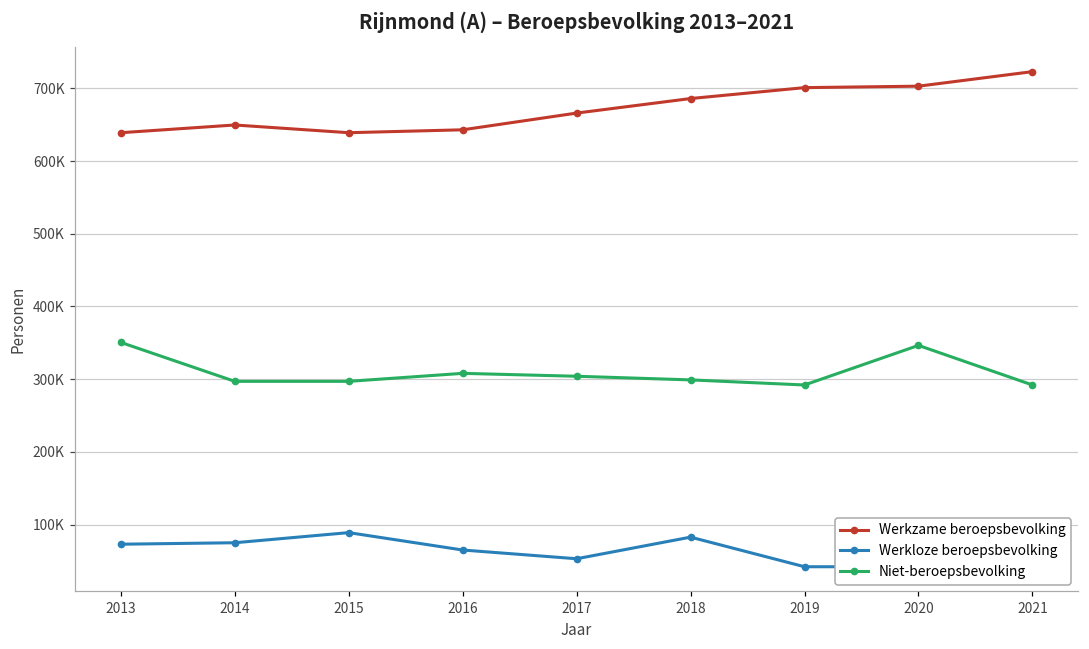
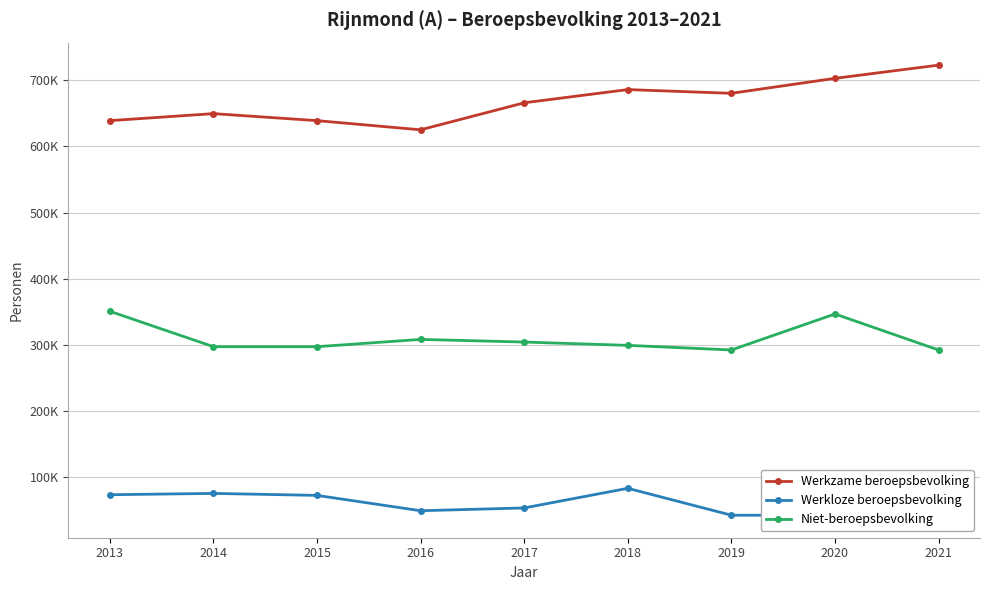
  {
    "Werkzame beroepsbevolking": {
      "2013": 640000,
      "2014": 650000,
      "2015": 640000,
-     "2016": 640000,
+     "2016": 630000,
      "2017": 670000,
      "2018": 690000,
-     "2019": 700000,
+     "2019": 680000,
      "2020": 700000,
      "2021": 720000
    },
    "Werkloze beroepsbevolking": {
      "2013": 70000,
      "2014": 80000,
-     "2015": 90000,
-     "2016": 70000,
+     "2015": 70000,
+     "2016": 50000,
      "2017": 50000,
      "2018": 80000,
      "2019": 40000
    },
    "Niet-beroepsbevolking": {
      "2013": 350000,
      "2014": 300000,
      "2015": 300000,
      "2016": 310000,
      "2017": 300000,
      "2018": 300000,
      "2019": 290000,
      "2020": 350000,
      "2021": 290000
    }
  }
